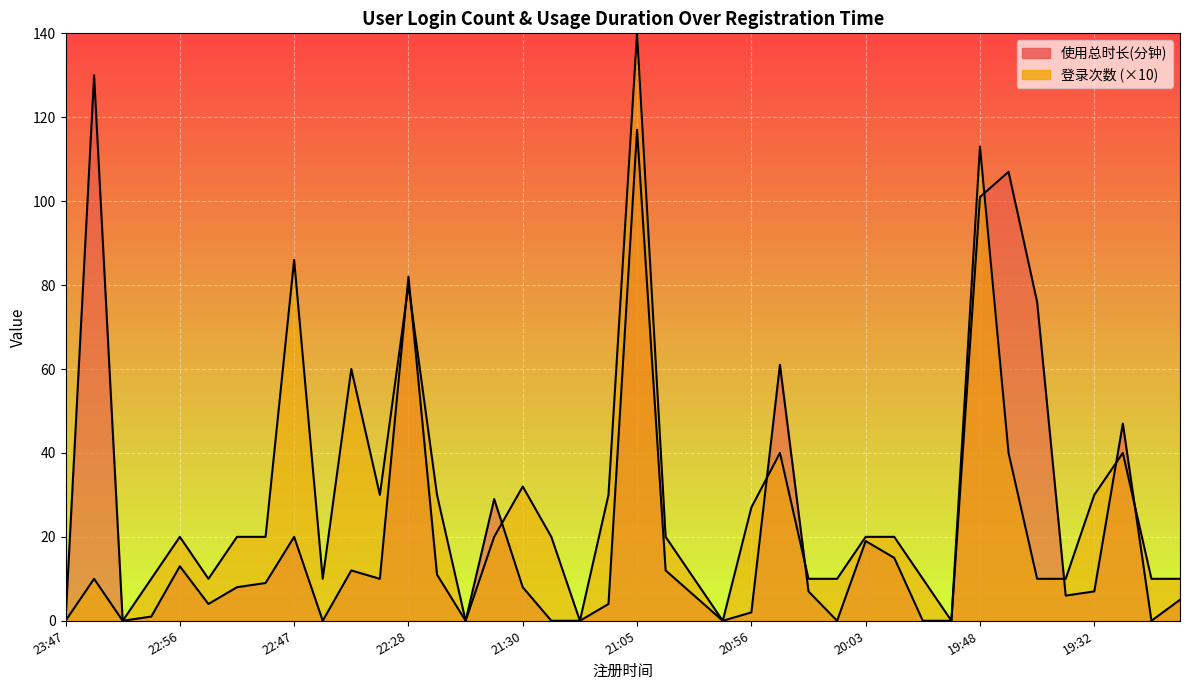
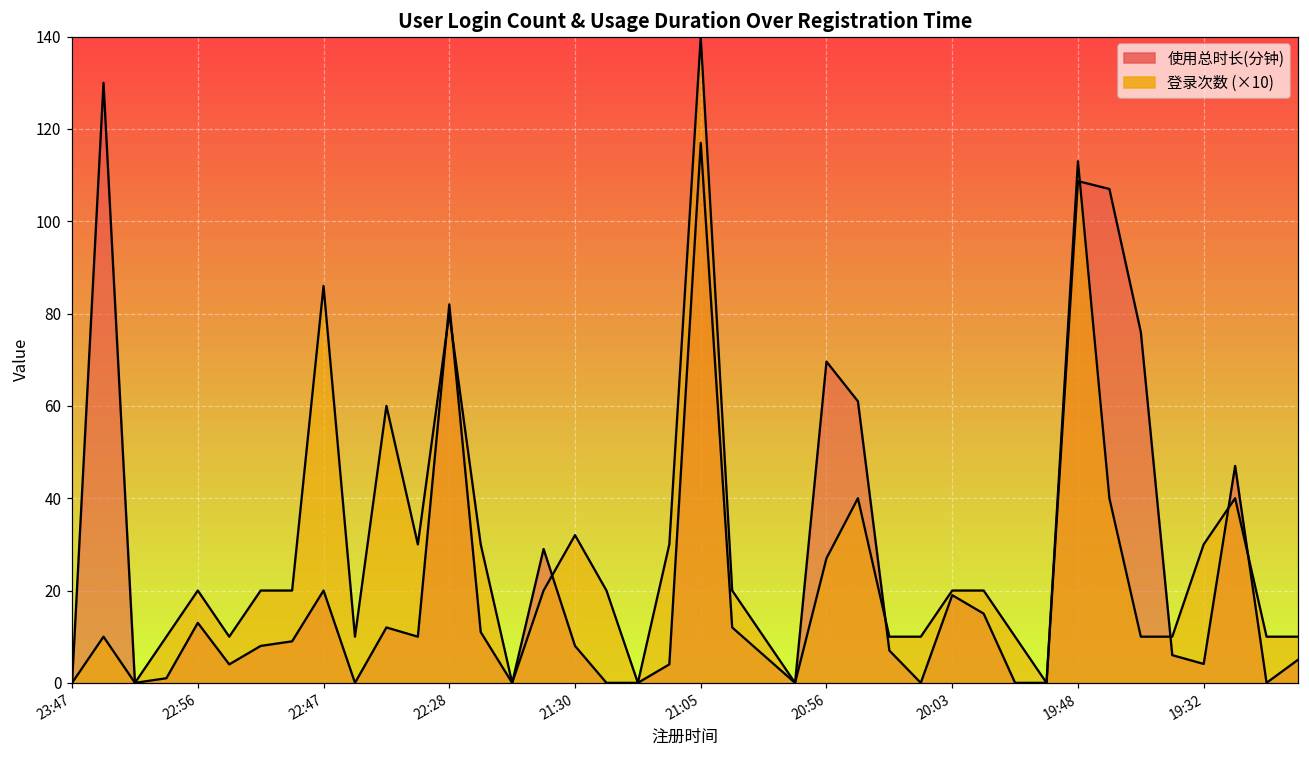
  {
    "使用总时长(分钟)": {
      "22:56": 13,
      "22:47": 20,
      "22:28": 82,
      "21:30": 8,
      "21:05": 117,
-     "20:56": 2,
+     "20:56": 70,
      "20:03": 19,
-     "19:48": 101,
-     "19:32": 7
+     "19:48": 109,
+     "19:32": 4
    },
    "登录次数 (×10)": {
      "22:56": 20,
      "22:47": 86,
      "22:28": 80,
      "21:30": 32,
      "21:05": 140,
      "20:56": 27,
      "20:03": 20,
      "19:48": 113,
      "19:32": 30
    }
  }
